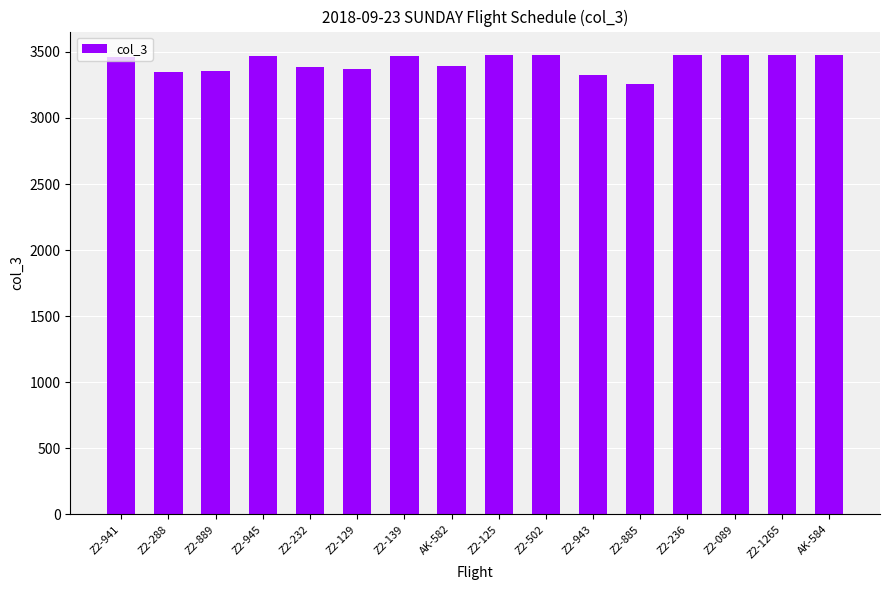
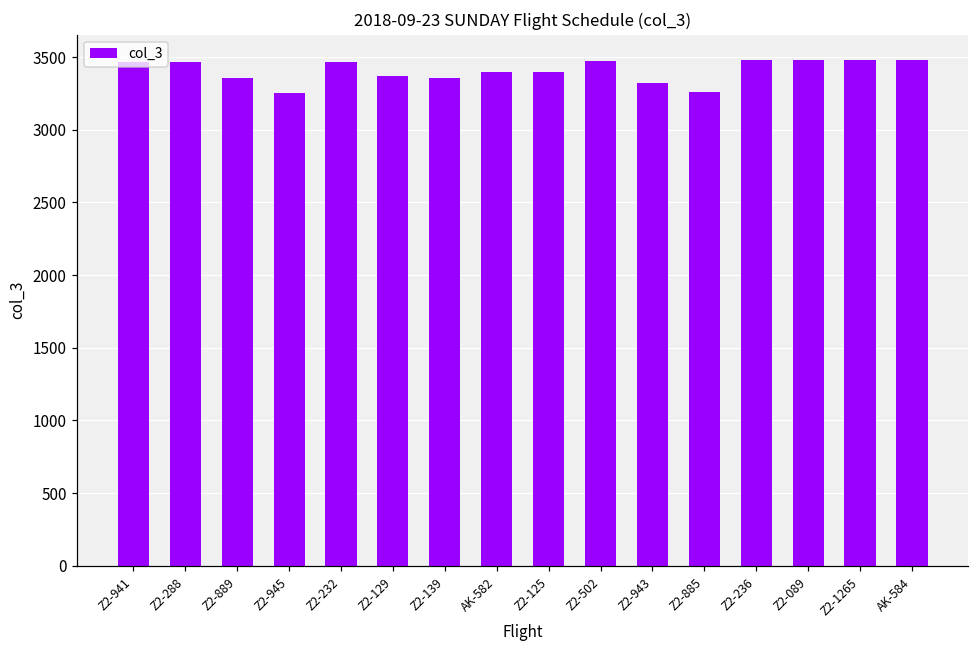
  {
-   "Z2-288": 3350,
+   "Z2-288": 3470,
    "Z2-889": 3360,
-   "Z2-945": 3470,
-   "Z2-232": 3390,
+   "Z2-945": 3260,
+   "Z2-232": 3470,
    "Z2-129": 3370,
-   "Z2-139": 3470,
+   "Z2-139": 3360,
    "AK-582": 3400,
-   "Z2-125": 3470,
+   "Z2-125": 3400,
    "Z2-502": 3470,
    "Z2-943": 3320,
    "Z2-885": 3260,
    "Z2-236": 3480,
    "Z2-089": 3480,
    "Z2-1265": 3480,
    "AK-584": 3480
  }
